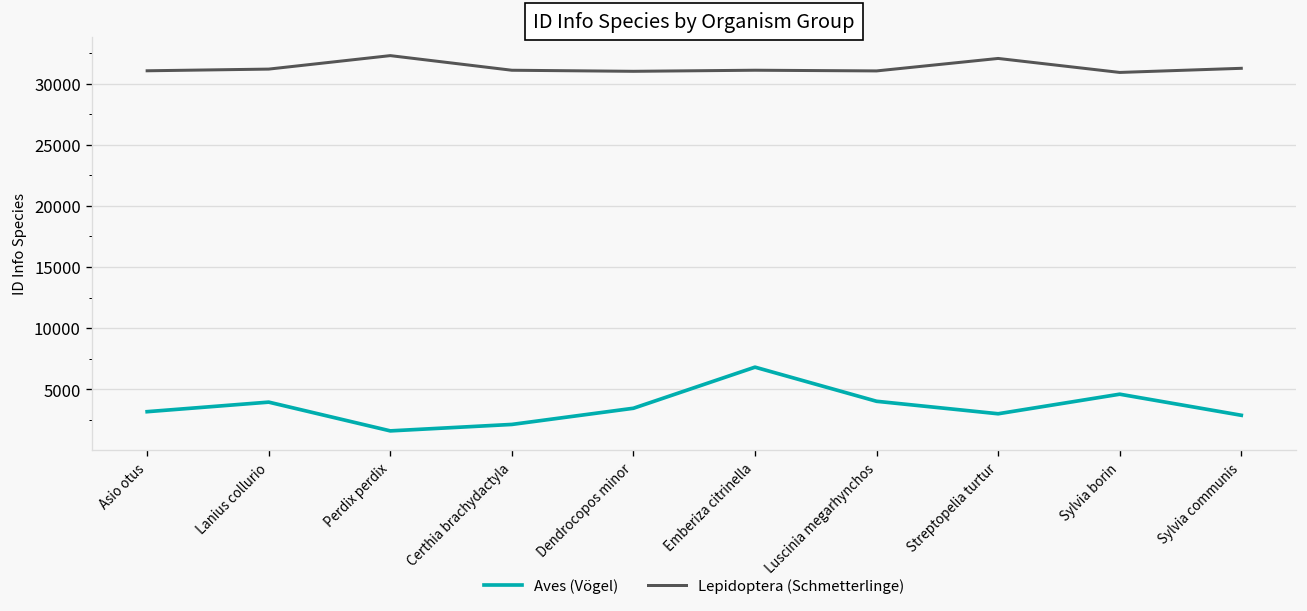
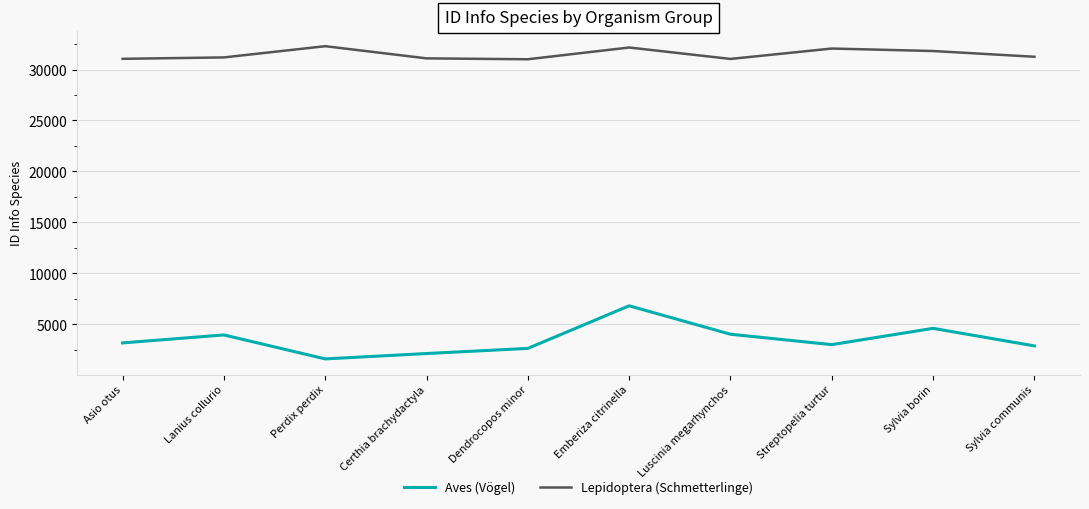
  {
    "Aves (Vögel)": {
      "Asio otus": 3200,
      "Lanius collurio": 4000,
      "Perdix perdix": 1600,
      "Certhia brachydactyla": 2100,
-     "Dendrocopos minor": 3500,
+     "Dendrocopos minor": 2600,
      "Emberiza citrinella": 6800,
      "Luscinia megarhynchos": 4000,
      "Streptopelia turtur": 3000,
      "Sylvia borin": 4600,
      "Sylvia communis": 2900
    },
    "Lepidoptera (Schmetterlinge)": {
      "Asio otus": 31100,
      "Lanius collurio": 31200,
      "Perdix perdix": 32300,
      "Certhia brachydactyla": 31100,
      "Dendrocopos minor": 31000,
-     "Emberiza citrinella": 31100,
+     "Emberiza citrinella": 32200,
      "Luscinia megarhynchos": 31000,
      "Streptopelia turtur": 32100,
-     "Sylvia borin": 30900,
+     "Sylvia borin": 31800,
      "Sylvia communis": 31300
    }
  }
